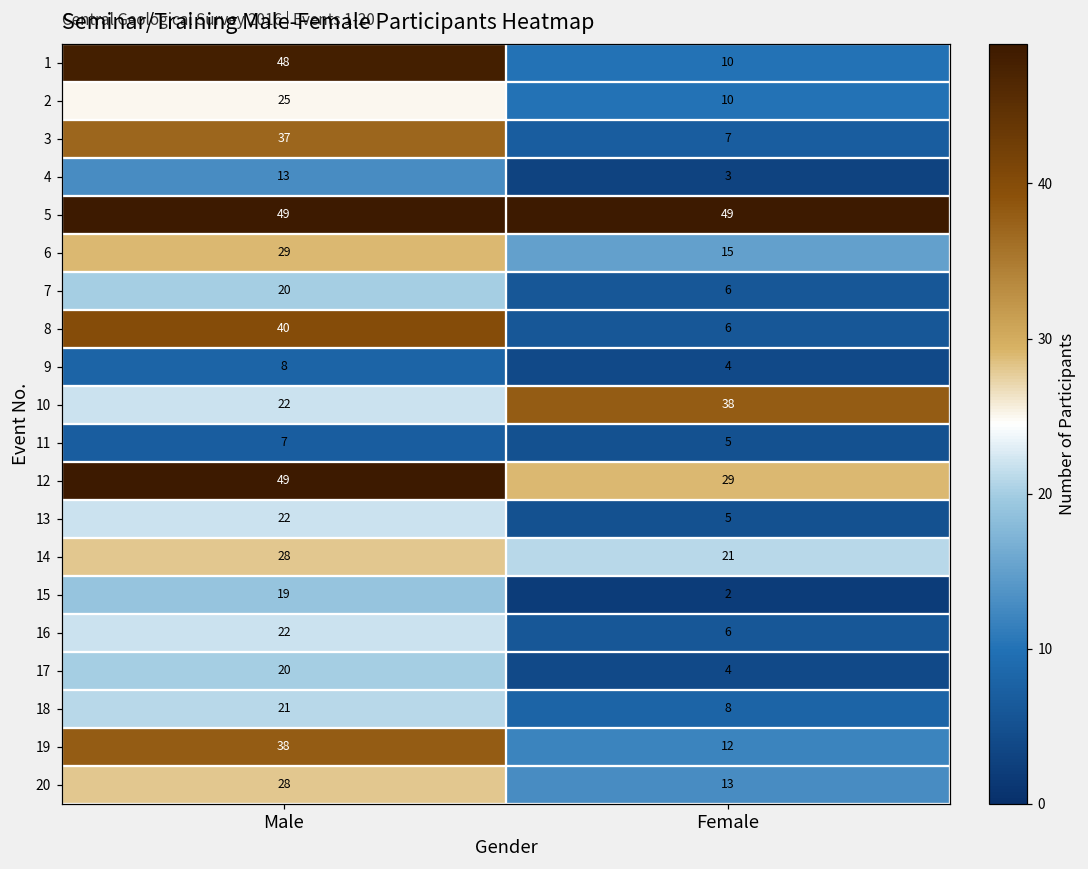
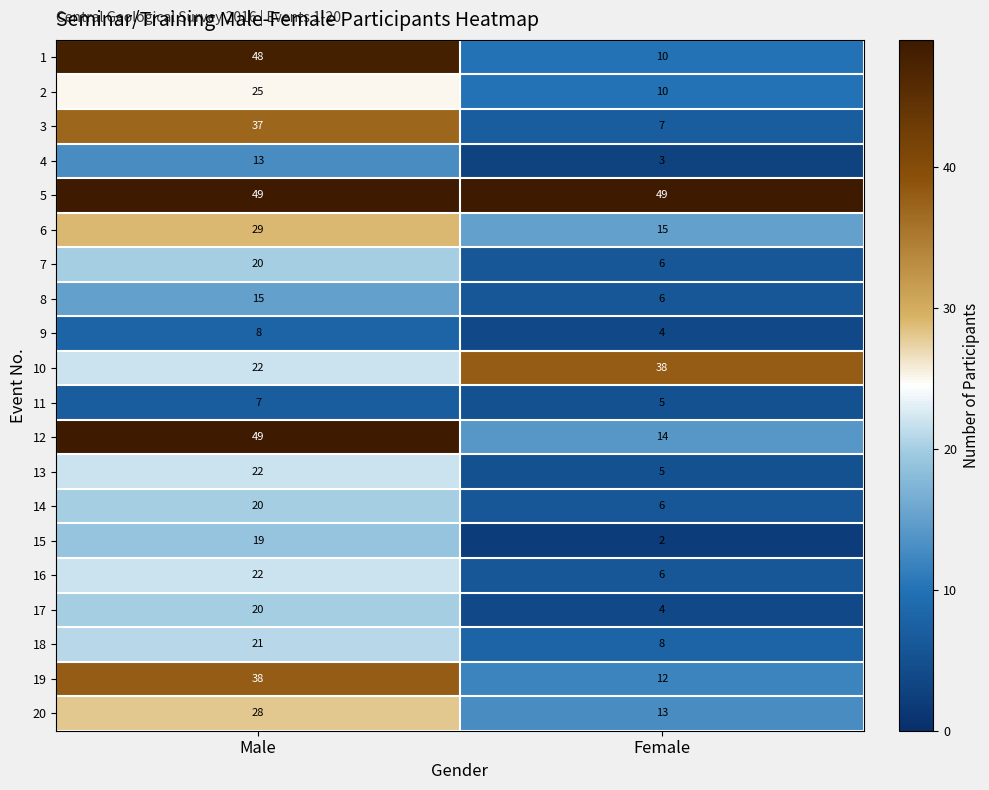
  {
    "1": {
      "Male": 48,
      "Female": 10
    },
    "2": {
      "Male": 25,
      "Female": 10
    },
    "3": {
      "Male": 37,
      "Female": 7
    },
    "4": {
      "Male": 13,
      "Female": 3
    },
    "5": {
      "Male": 49,
      "Female": 49
    },
    "6": {
      "Male": 29,
      "Female": 15
    },
    "7": {
      "Male": 20,
      "Female": 6
    },
    "8": {
-     "Male": 40,
+     "Male": 15,
      "Female": 6
    },
    "9": {
      "Male": 8,
      "Female": 4
    },
    "10": {
      "Male": 22,
      "Female": 38
    },
    "11": {
      "Male": 7,
      "Female": 5
    },
    "12": {
      "Male": 49,
-     "Female": 29
+     "Female": 14
    },
    "13": {
      "Male": 22,
      "Female": 5
    },
    "14": {
-     "Male": 28,
-     "Female": 21
+     "Male": 20,
+     "Female": 6
    },
    "15": {
      "Male": 19,
      "Female": 2
    },
    "16": {
      "Male": 22,
      "Female": 6
    },
    "17": {
      "Male": 20,
      "Female": 4
    },
    "18": {
      "Male": 21,
      "Female": 8
    },
    "19": {
      "Male": 38,
      "Female": 12
    },
    "20": {
      "Male": 28,
      "Female": 13
    }
  }
